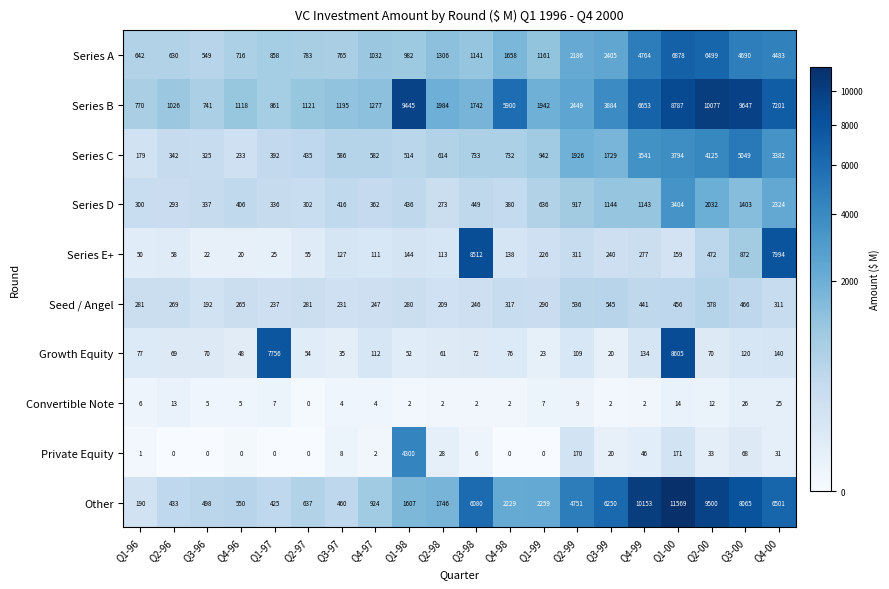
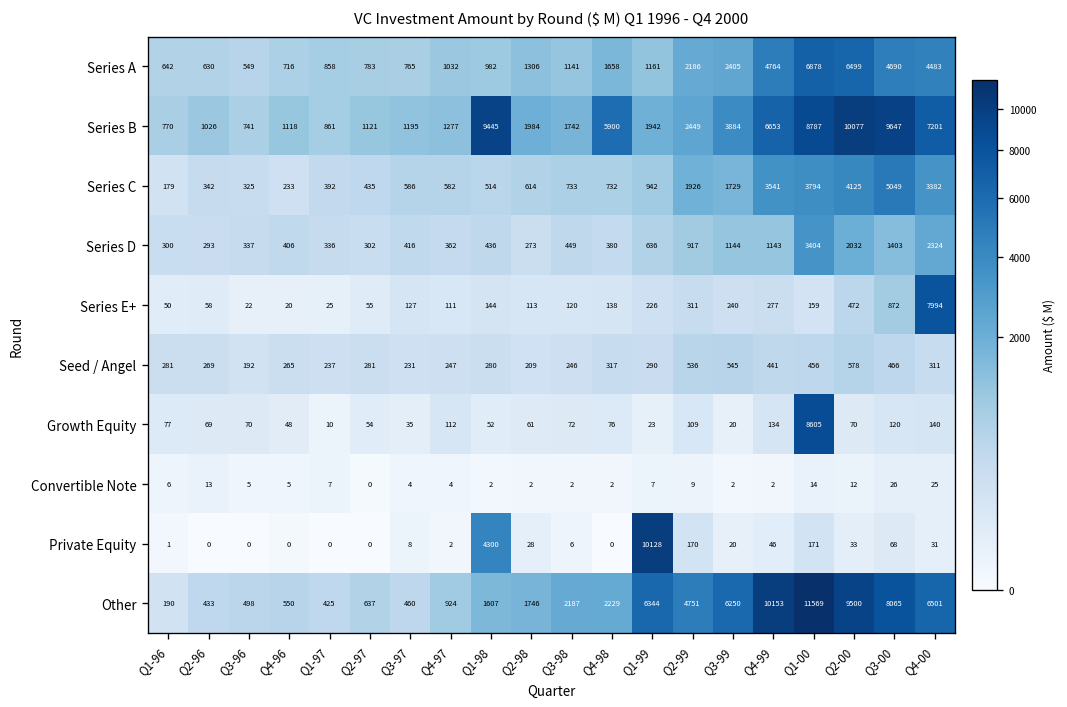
  {
    "Series A": {
      "Q1-96": 642,
      "Q2-96": 630,
      "Q3-96": 549,
      "Q4-96": 716,
      "Q1-97": 858,
      "Q2-97": 783,
      "Q3-97": 765,
      "Q4-97": 1032,
      "Q1-98": 982,
      "Q2-98": 1306,
      "Q3-98": 1141,
      "Q4-98": 1658,
      "Q1-99": 1161,
      "Q2-99": 2186,
      "Q3-99": 2405,
      "Q4-99": 4764,
      "Q1-00": 6878,
      "Q2-00": 6499,
      "Q3-00": 4690,
      "Q4-00": 4483
    },
    "Series B": {
      "Q1-96": 770,
      "Q2-96": 1026,
      "Q3-96": 741,
      "Q4-96": 1118,
      "Q1-97": 861,
      "Q2-97": 1121,
      "Q3-97": 1195,
      "Q4-97": 1277,
      "Q1-98": 9445,
      "Q2-98": 1984,
      "Q3-98": 1742,
      "Q4-98": 5900,
      "Q1-99": 1942,
      "Q2-99": 2449,
      "Q3-99": 3884,
      "Q4-99": 6653,
      "Q1-00": 8787,
      "Q2-00": 10077,
      "Q3-00": 9647,
      "Q4-00": 7201
    },
    "Series C": {
      "Q1-96": 179,
      "Q2-96": 342,
      "Q3-96": 325,
      "Q4-96": 233,
      "Q1-97": 392,
      "Q2-97": 435,
      "Q3-97": 586,
      "Q4-97": 582,
      "Q1-98": 514,
      "Q2-98": 614,
      "Q3-98": 733,
      "Q4-98": 732,
      "Q1-99": 942,
      "Q2-99": 1926,
      "Q3-99": 1729,
      "Q4-99": 3541,
      "Q1-00": 3794,
      "Q2-00": 4125,
      "Q3-00": 5049,
      "Q4-00": 3382
    },
    "Series D": {
      "Q1-96": 300,
      "Q2-96": 293,
      "Q3-96": 337,
      "Q4-96": 406,
      "Q1-97": 336,
      "Q2-97": 302,
      "Q3-97": 416,
      "Q4-97": 362,
      "Q1-98": 436,
      "Q2-98": 273,
      "Q3-98": 449,
      "Q4-98": 380,
      "Q1-99": 636,
      "Q2-99": 917,
      "Q3-99": 1144,
      "Q4-99": 1143,
      "Q1-00": 3404,
      "Q2-00": 2032,
      "Q3-00": 1403,
      "Q4-00": 2324
    },
    "Series E+": {
      "Q1-96": 50,
      "Q2-96": 58,
      "Q3-96": 22,
      "Q4-96": 20,
      "Q1-97": 25,
      "Q2-97": 55,
      "Q3-97": 127,
      "Q4-97": 111,
      "Q1-98": 144,
      "Q2-98": 113,
-     "Q3-98": 8512,
+     "Q3-98": 120,
      "Q4-98": 138,
      "Q1-99": 226,
      "Q2-99": 311,
      "Q3-99": 240,
      "Q4-99": 277,
      "Q1-00": 159,
      "Q2-00": 472,
      "Q3-00": 872,
      "Q4-00": 7994
    },
    "Seed / Angel": {
      "Q1-96": 281,
      "Q2-96": 269,
      "Q3-96": 192,
      "Q4-96": 265,
      "Q1-97": 237,
      "Q2-97": 281,
      "Q3-97": 231,
      "Q4-97": 247,
      "Q1-98": 280,
      "Q2-98": 209,
      "Q3-98": 246,
      "Q4-98": 317,
      "Q1-99": 290,
      "Q2-99": 536,
      "Q3-99": 545,
      "Q4-99": 441,
      "Q1-00": 456,
      "Q2-00": 578,
      "Q3-00": 466,
      "Q4-00": 311
    },
    "Growth Equity": {
      "Q1-96": 77,
      "Q2-96": 69,
      "Q3-96": 70,
      "Q4-96": 48,
-     "Q1-97": 7756,
+     "Q1-97": 10,
      "Q2-97": 54,
      "Q3-97": 35,
      "Q4-97": 112,
      "Q1-98": 52,
      "Q2-98": 61,
      "Q3-98": 72,
      "Q4-98": 76,
      "Q1-99": 23,
      "Q2-99": 109,
      "Q3-99": 20,
      "Q4-99": 134,
      "Q1-00": 8605,
      "Q2-00": 70,
      "Q3-00": 120,
      "Q4-00": 140
    },
    "Convertible Note": {
      "Q1-96": 6,
      "Q2-96": 13,
      "Q3-96": 5,
      "Q4-96": 5,
      "Q1-97": 7,
      "Q2-97": 0,
      "Q3-97": 4,
      "Q4-97": 4,
      "Q1-98": 2,
      "Q2-98": 2,
      "Q3-98": 2,
      "Q4-98": 2,
      "Q1-99": 7,
      "Q2-99": 9,
      "Q3-99": 2,
      "Q4-99": 2,
      "Q1-00": 14,
      "Q2-00": 12,
      "Q3-00": 26,
      "Q4-00": 25
    },
    "Private Equity": {
      "Q1-96": 1,
      "Q2-96": 0,
      "Q3-96": 0,
      "Q4-96": 0,
      "Q1-97": 0,
      "Q2-97": 0,
      "Q3-97": 8,
      "Q4-97": 2,
      "Q1-98": 4300,
      "Q2-98": 28,
      "Q3-98": 6,
      "Q4-98": 0,
-     "Q1-99": 0,
+     "Q1-99": 10128,
      "Q2-99": 170,
      "Q3-99": 20,
      "Q4-99": 46,
      "Q1-00": 171,
      "Q2-00": 33,
      "Q3-00": 68,
      "Q4-00": 31
    },
    "Other": {
      "Q1-96": 190,
      "Q2-96": 433,
      "Q3-96": 498,
      "Q4-96": 550,
      "Q1-97": 425,
      "Q2-97": 637,
      "Q3-97": 460,
      "Q4-97": 924,
      "Q1-98": 1607,
      "Q2-98": 1746,
-     "Q3-98": 6080,
+     "Q3-98": 2187,
      "Q4-98": 2229,
-     "Q1-99": 2259,
+     "Q1-99": 6344,
      "Q2-99": 4751,
      "Q3-99": 6250,
      "Q4-99": 10153,
      "Q1-00": 11569,
      "Q2-00": 9500,
      "Q3-00": 8065,
      "Q4-00": 6501
    }
  }
